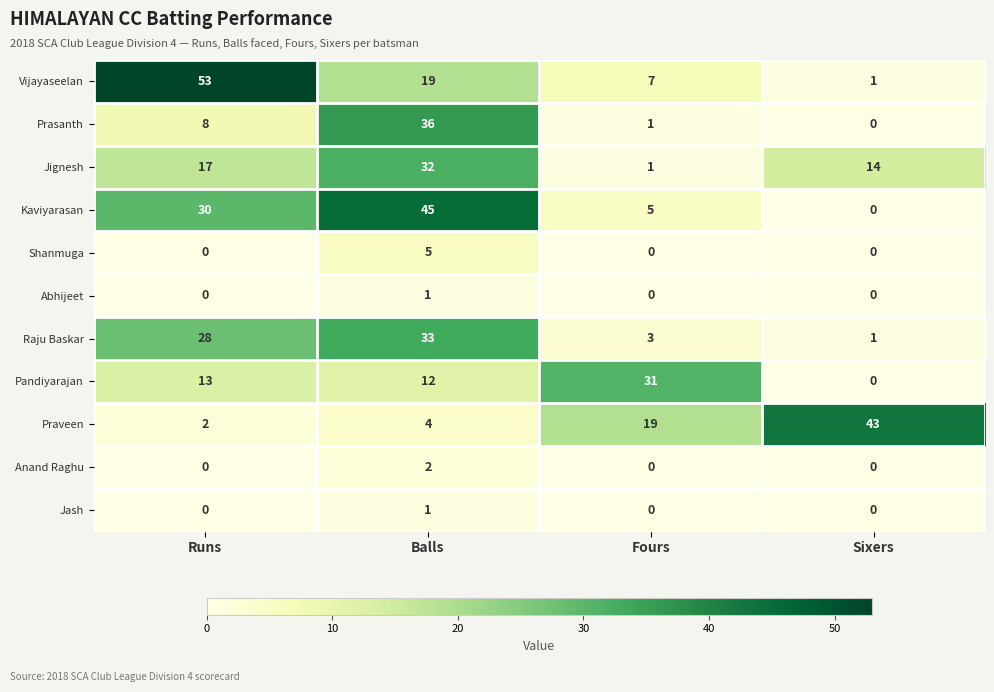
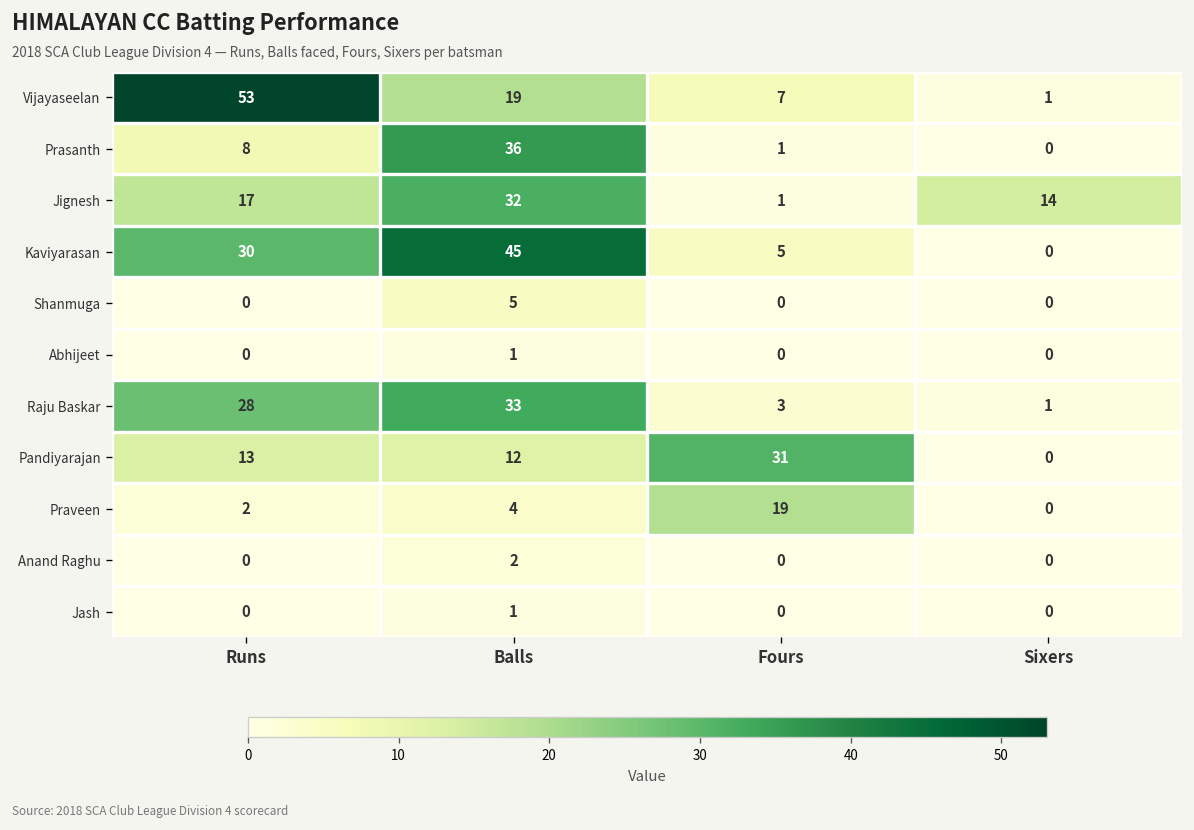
  {
    "Vijayaseelan": {
      "Runs": 53,
      "Balls": 19,
      "Fours": 7,
      "Sixers": 1
    },
    "Prasanth": {
      "Runs": 8,
      "Balls": 36,
      "Fours": 1,
      "Sixers": 0
    },
    "Jignesh": {
      "Runs": 17,
      "Balls": 32,
      "Fours": 1,
      "Sixers": 14
    },
    "Kaviyarasan": {
      "Runs": 30,
      "Balls": 45,
      "Fours": 5,
      "Sixers": 0
    },
    "Shanmuga": {
      "Runs": 0,
      "Balls": 5,
      "Fours": 0,
      "Sixers": 0
    },
    "Abhijeet": {
      "Runs": 0,
      "Balls": 1,
      "Fours": 0,
      "Sixers": 0
    },
    "Raju Baskar": {
      "Runs": 28,
      "Balls": 33,
      "Fours": 3,
      "Sixers": 1
    },
    "Pandiyarajan": {
      "Runs": 13,
      "Balls": 12,
      "Fours": 31,
      "Sixers": 0
    },
    "Praveen": {
      "Runs": 2,
      "Balls": 4,
      "Fours": 19,
-     "Sixers": 43
+     "Sixers": 0
    },
    "Anand Raghu": {
      "Runs": 0,
      "Balls": 2,
      "Fours": 0,
      "Sixers": 0
    },
    "Jash": {
      "Runs": 0,
      "Balls": 1,
      "Fours": 0,
      "Sixers": 0
    }
  }
